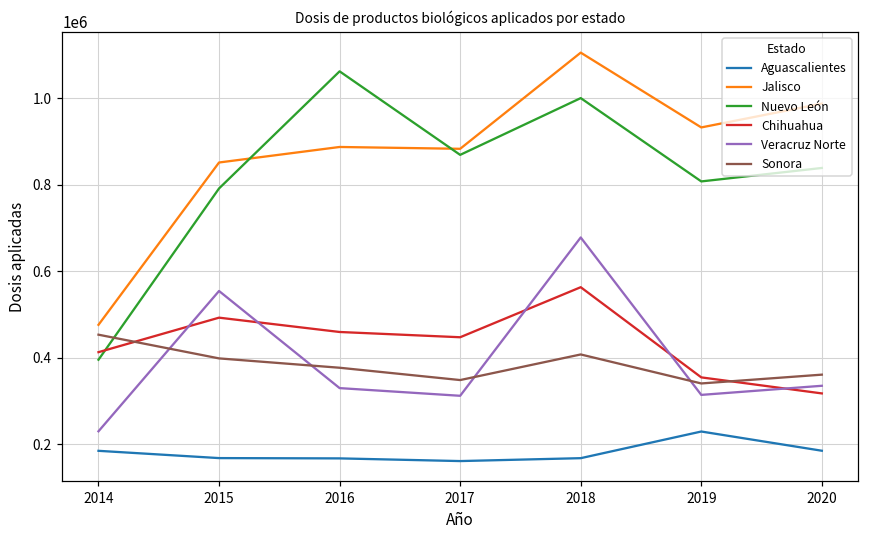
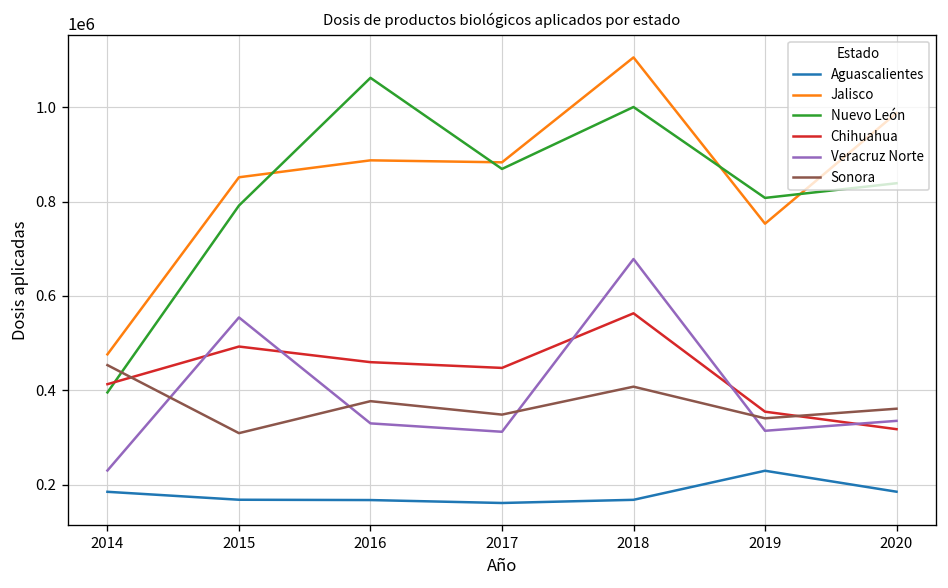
  {
    "Aguascalientes": {
      "2014": 180000,
      "2015": 170000,
      "2016": 170000,
      "2017": 160000,
      "2018": 170000,
      "2019": 230000,
      "2020": 180000
    },
    "Jalisco": {
      "2014": 480000,
      "2015": 850000,
      "2016": 890000,
      "2017": 880000,
      "2018": 1110000,
-     "2019": 930000
+     "2019": 750000
    },
    "Nuevo León": {
      "2014": 400000,
      "2015": 790000,
      "2016": 1060000,
      "2017": 870000,
      "2018": 1000000,
      "2019": 810000,
      "2020": 840000
    },
    "Chihuahua": {
      "2014": 410000,
      "2015": 490000,
      "2016": 460000,
      "2017": 450000,
      "2018": 560000,
      "2019": 350000,
      "2020": 320000
    },
    "Veracruz Norte": {
      "2014": 230000,
      "2015": 550000,
      "2016": 330000,
      "2017": 310000,
      "2018": 680000,
      "2019": 310000,
      "2020": 340000
    },
    "Sonora": {
      "2014": 450000,
-     "2015": 400000,
+     "2015": 310000,
      "2016": 380000,
      "2017": 350000,
      "2018": 410000,
      "2019": 340000,
      "2020": 360000
    }
  }
